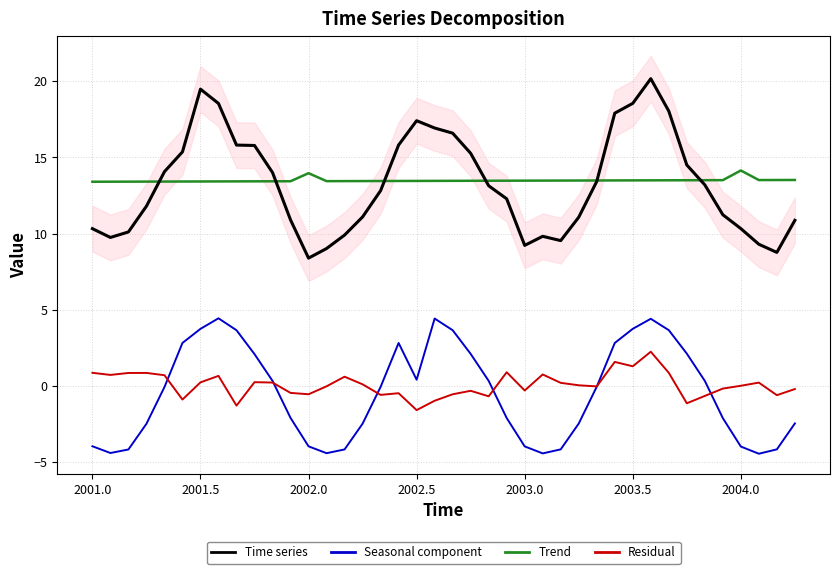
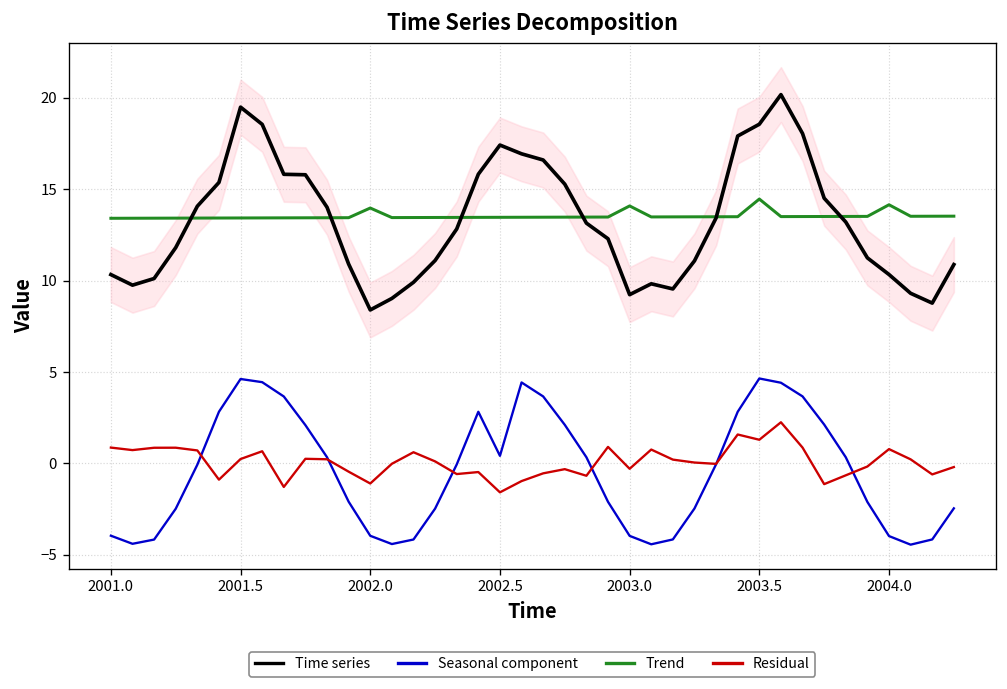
  {
    "Time series": {
      "2001.0": 10.3,
      "2001.5": 19.5,
      "2002.0": 8.4,
      "2002.5": 17.4,
      "2003.0": 9.2,
      "2003.5": 18.6,
      "2004.0": 10.3
    },
    "Seasonal component": {
      "2001.0": -3.9,
-     "2001.5": 3.8,
+     "2001.5": 4.6,
      "2002.0": -4.0,
      "2002.5": 0.4,
      "2003.0": -4.0,
-     "2003.5": 3.8,
+     "2003.5": 4.6,
      "2004.0": -4.0
    },
    "Trend": {
      "2001.0": 13.4,
      "2001.5": 13.4,
      "2002.0": 14.0,
      "2002.5": 13.5,
-     "2003.0": 13.5,
-     "2003.5": 13.5,
+     "2003.0": 14.1,
+     "2003.5": 14.5,
      "2004.0": 14.1
    },
    "Residual": {
      "2001.0": 0.9,
      "2001.5": 0.2,
-     "2002.0": -0.5,
+     "2002.0": -1.1,
      "2002.5": -1.6,
      "2003.0": -0.3,
      "2003.5": 1.3,
-     "2004.0": 0.0
+     "2004.0": 0.8
    }
  }
